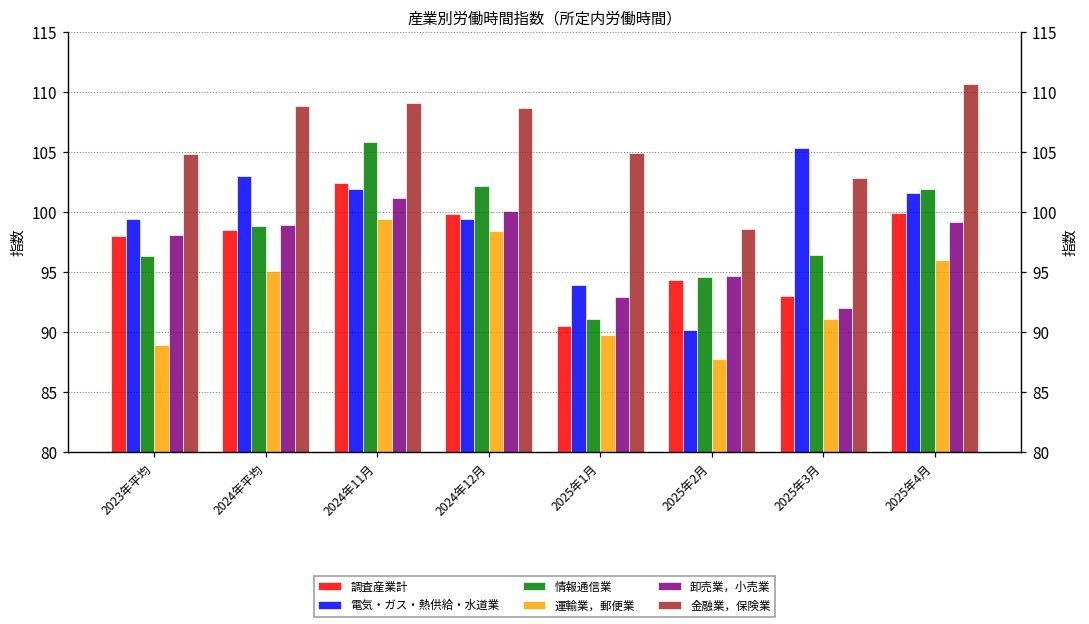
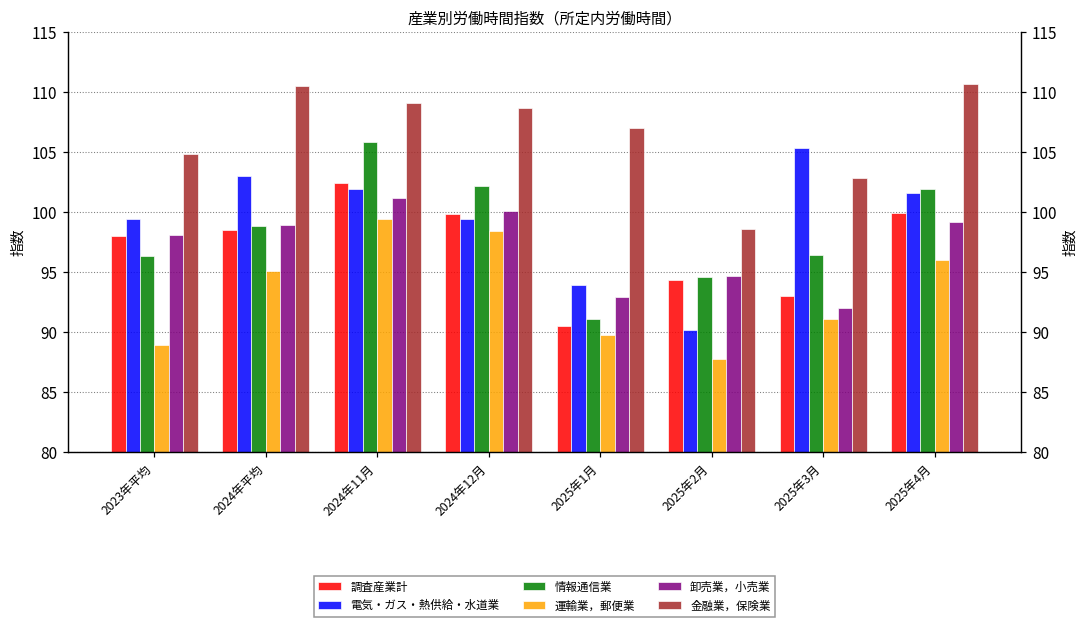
  {
    "調査産業計": {
      "2023年平均": 98.0,
      "2024年平均": 98.5,
      "2024年11月": 102.4,
      "2024年12月": 99.8,
      "2025年1月": 90.5,
      "2025年2月": 94.3,
      "2025年3月": 93.0,
      "2025年4月": 99.9
    },
    "電気・ガス・熱供給・水道業": {
      "2023年平均": 99.4,
      "2024年平均": 103.0,
      "2024年11月": 101.9,
      "2024年12月": 99.4,
      "2025年1月": 93.9,
      "2025年2月": 90.2,
      "2025年3月": 105.3,
      "2025年4月": 101.6
    },
    "情報通信業": {
      "2023年平均": 96.3,
      "2024年平均": 98.8,
      "2024年11月": 105.8,
      "2024年12月": 102.2,
      "2025年1月": 91.1,
      "2025年2月": 94.6,
      "2025年3月": 96.4,
      "2025年4月": 101.9
    },
    "運輸業，郵便業": {
      "2023年平均": 88.9,
      "2024年平均": 95.1,
      "2024年11月": 99.4,
      "2024年12月": 98.4,
      "2025年1月": 89.8,
      "2025年2月": 87.8,
      "2025年3月": 91.1,
      "2025年4月": 96.0
    },
    "卸売業，小売業": {
      "2023年平均": 98.1,
      "2024年平均": 98.9,
      "2024年11月": 101.2,
      "2024年12月": 100.1,
      "2025年1月": 92.9,
      "2025年2月": 94.7,
      "2025年3月": 92.0,
      "2025年4月": 99.2
    },
    "金融業，保険業": {
      "2023年平均": 104.8,
-     "2024年平均": 108.8,
+     "2024年平均": 110.5,
      "2024年11月": 109.1,
      "2024年12月": 108.7,
-     "2025年1月": 104.9,
+     "2025年1月": 107.0,
      "2025年2月": 98.6,
      "2025年3月": 102.8,
      "2025年4月": 110.7
    }
  }
